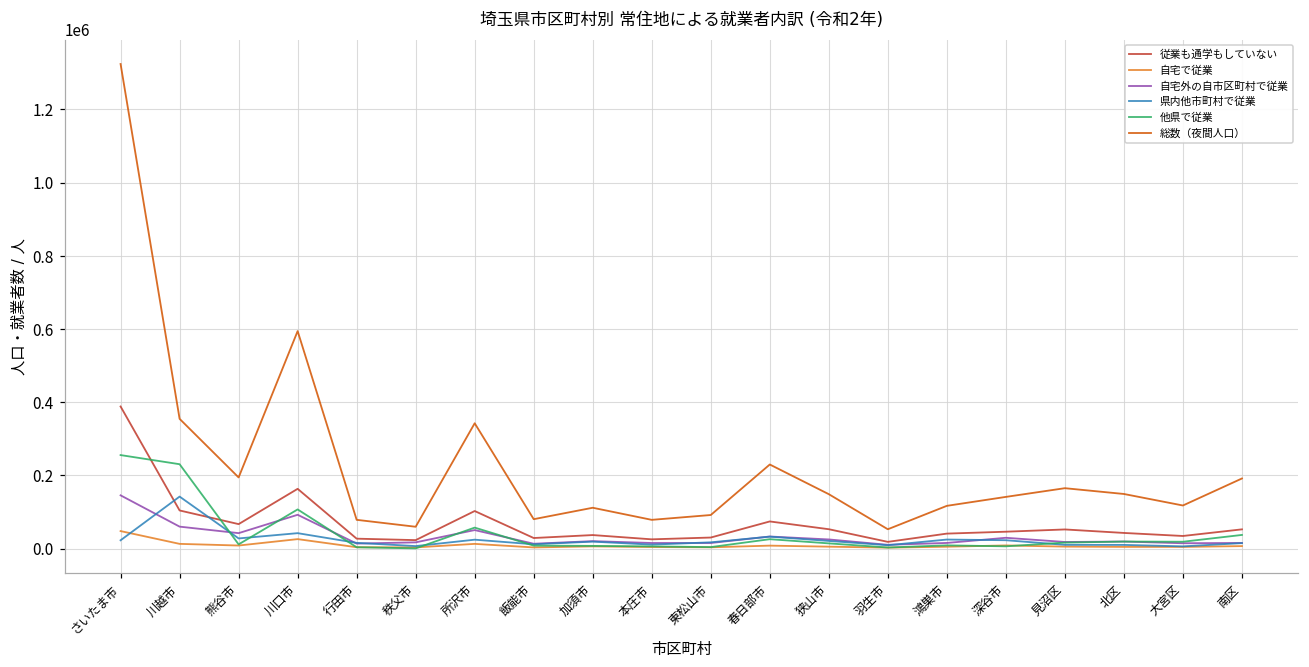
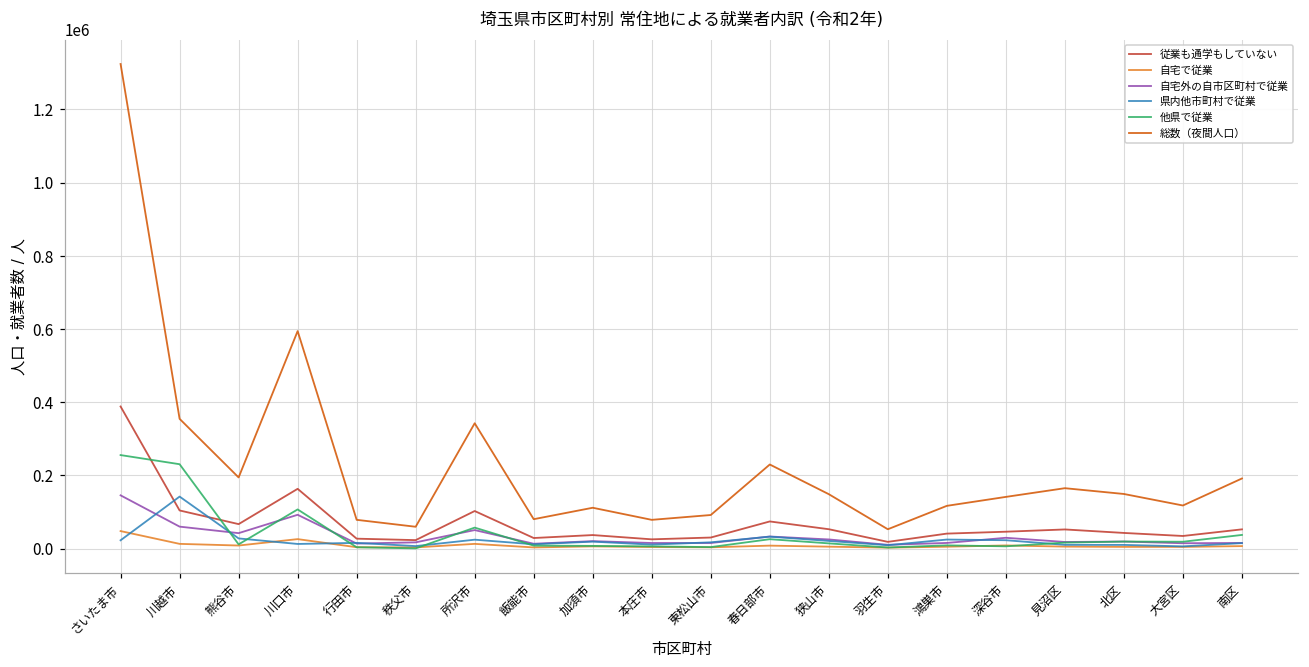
  {
    "自宅外の自市区町村で従業": {
      "さいたま市": 150000,
      "川越市": 60000,
      "熊谷市": 40000,
      "川口市": 90000
    },
    "県内他市町村で従業": {
      "さいたま市": 20000,
      "川越市": 140000,
      "熊谷市": 30000,
-     "川口市": 40000,
+     "川口市": 10000,
      "所沢市": 20000,
      "鴻巣市": 20000
    },
    "他県で従業": {
      "さいたま市": 260000,
      "川越市": 230000,
      "川口市": 110000,
      "南区": 40000
    }
  }
